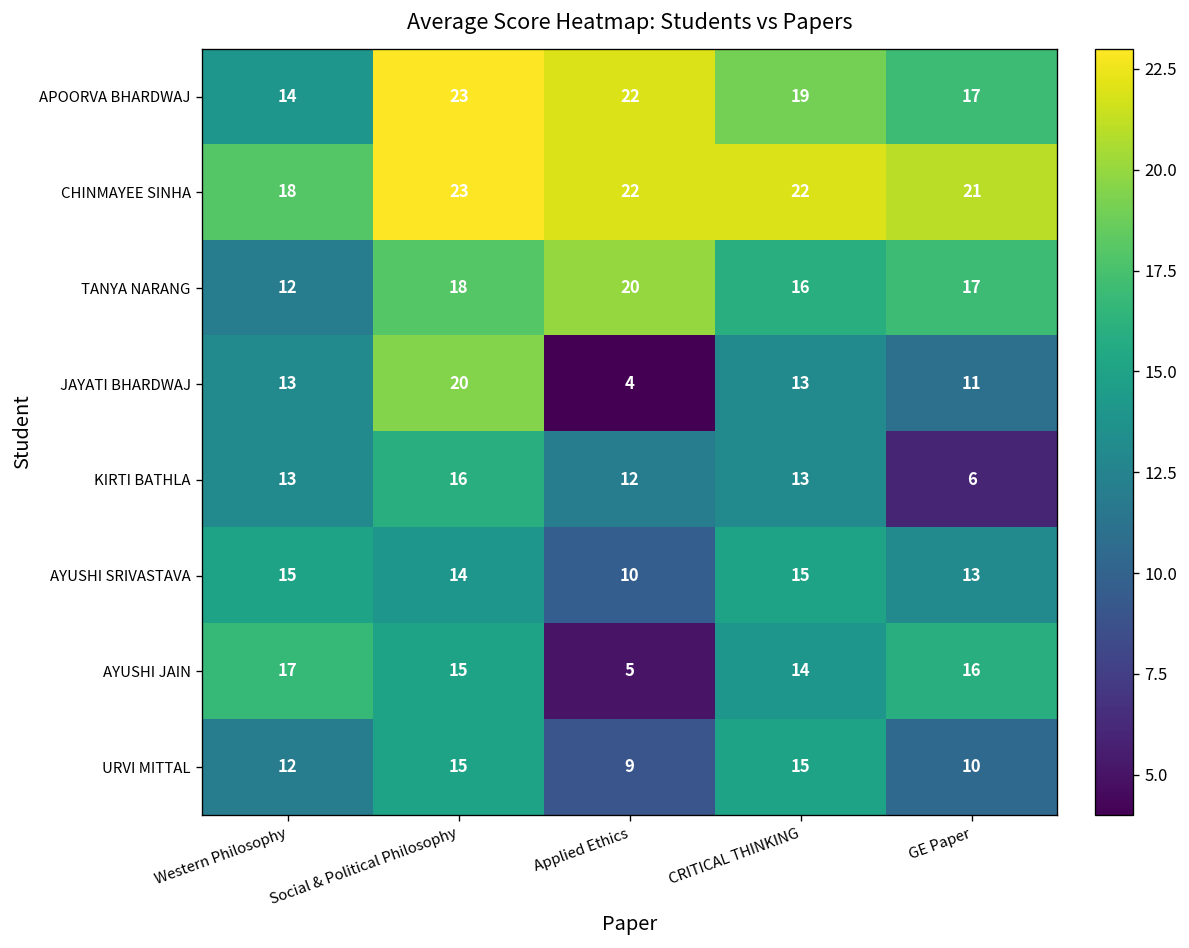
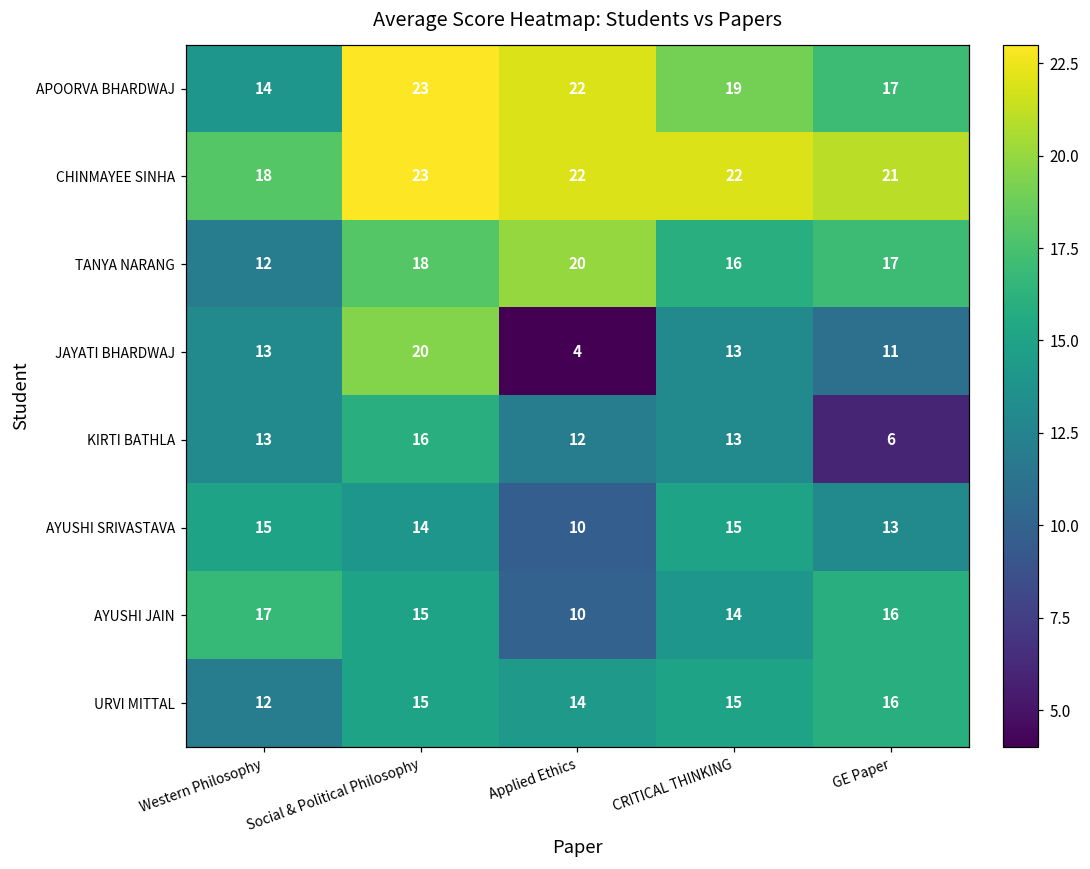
  {
    "APOORVA BHARDWAJ": {
      "Western Philosophy": 14,
      "Social & Political Philosophy": 23,
      "Applied Ethics": 22,
      "CRITICAL THINKING": 19,
      "GE Paper": 17
    },
    "CHINMAYEE SINHA": {
      "Western Philosophy": 18,
      "Social & Political Philosophy": 23,
      "Applied Ethics": 22,
      "CRITICAL THINKING": 22,
      "GE Paper": 21
    },
    "TANYA NARANG": {
      "Western Philosophy": 12,
      "Social & Political Philosophy": 18,
      "Applied Ethics": 20,
      "CRITICAL THINKING": 16,
      "GE Paper": 17
    },
    "JAYATI BHARDWAJ": {
      "Western Philosophy": 13,
      "Social & Political Philosophy": 20,
      "Applied Ethics": 4,
      "CRITICAL THINKING": 13,
      "GE Paper": 11
    },
    "KIRTI BATHLA": {
      "Western Philosophy": 13,
      "Social & Political Philosophy": 16,
      "Applied Ethics": 12,
      "CRITICAL THINKING": 13,
      "GE Paper": 6
    },
    "AYUSHI SRIVASTAVA": {
      "Western Philosophy": 15,
      "Social & Political Philosophy": 14,
      "Applied Ethics": 10,
      "CRITICAL THINKING": 15,
      "GE Paper": 13
    },
    "AYUSHI JAIN": {
      "Western Philosophy": 17,
      "Social & Political Philosophy": 15,
-     "Applied Ethics": 5,
+     "Applied Ethics": 10,
      "CRITICAL THINKING": 14,
      "GE Paper": 16
    },
    "URVI MITTAL": {
      "Western Philosophy": 12,
      "Social & Political Philosophy": 15,
-     "Applied Ethics": 9,
+     "Applied Ethics": 14,
      "CRITICAL THINKING": 15,
-     "GE Paper": 10
+     "GE Paper": 16
    }
  }
